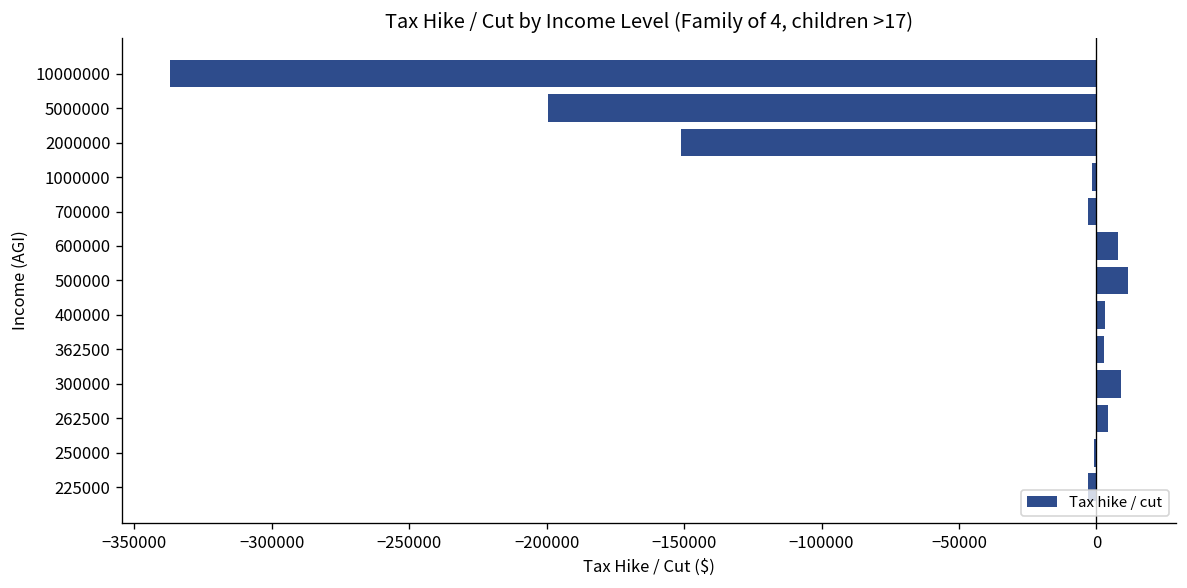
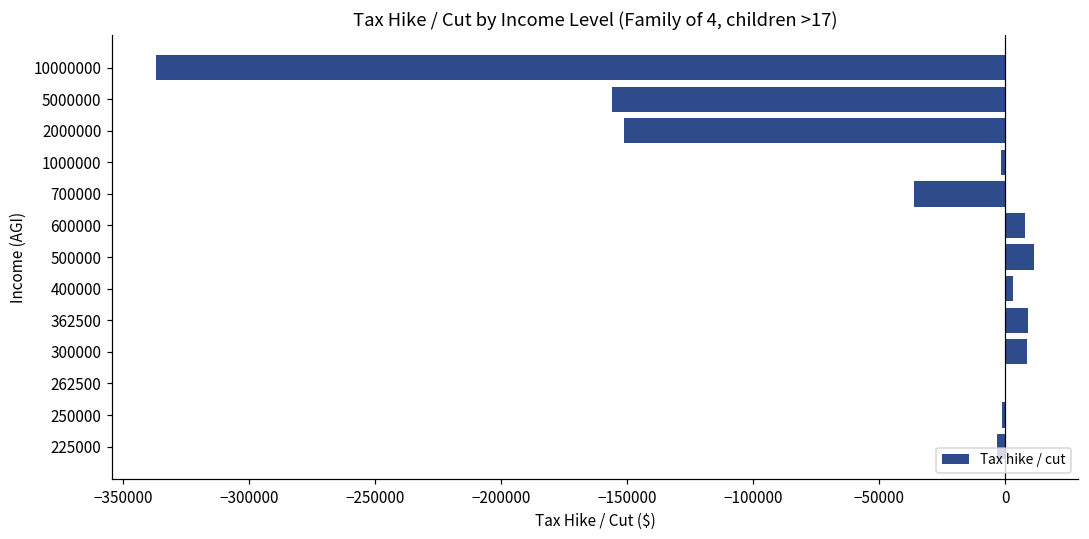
  {
    "10000000": -337000,
-   "5000000": -199000,
+   "5000000": -156000,
    "2000000": -151000,
    "1000000": -1000,
-   "700000": -3000,
+   "700000": -36000,
    "600000": 8000,
    "500000": 12000,
    "400000": 3000,
-   "362500": 3000,
+   "362500": 9000,
    "300000": 9000,
-   "262500": 4000,
+   "262500": 0,
    "225000": -3000
  }
